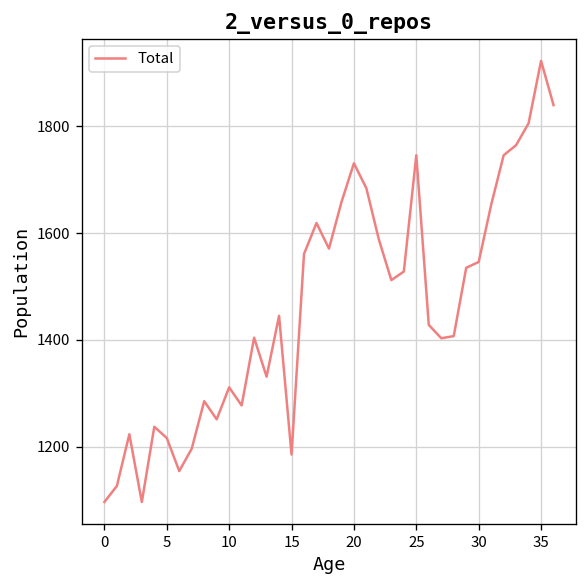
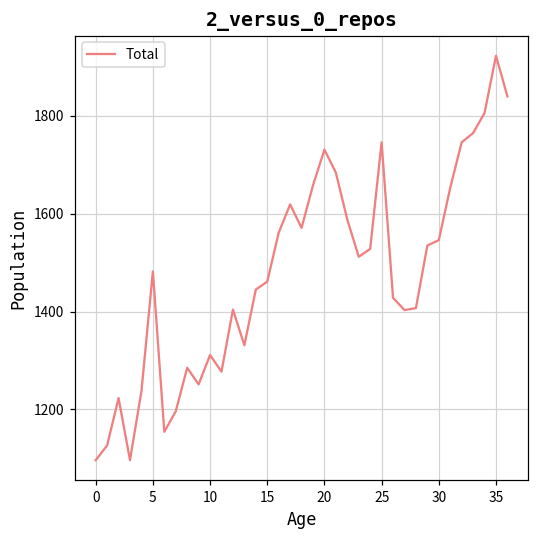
  {
    "0": 1100,
-   "5": 1220,
+   "5": 1480,
    "10": 1310,
-   "15": 1190,
+   "15": 1460,
    "20": 1730,
    "25": 1750,
    "30": 1550,
    "35": 1920
  }
